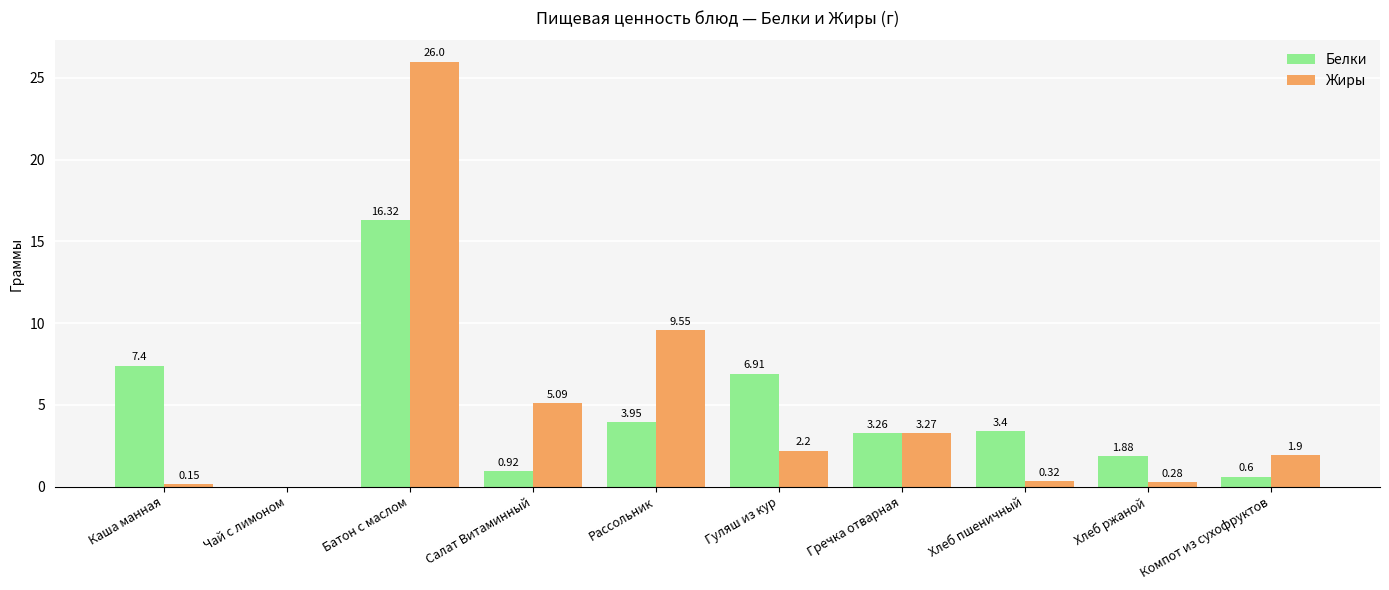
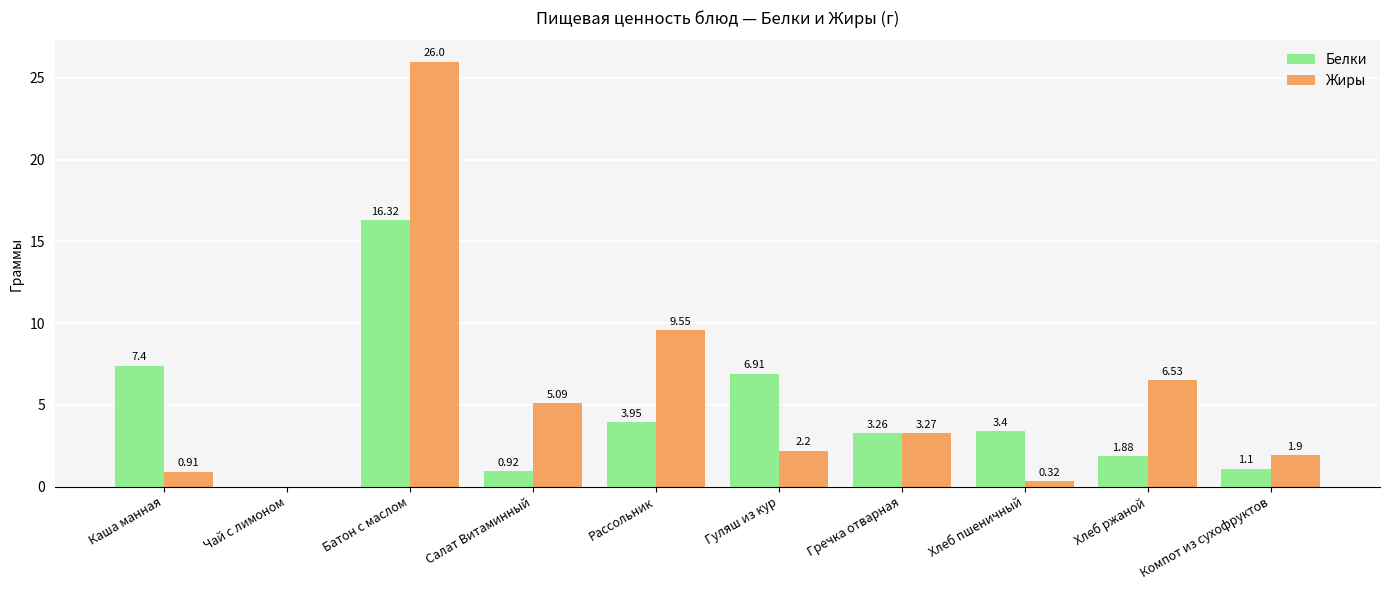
  {
    "Белки": {
      "Каша манная": 7.4,
      "Батон с маслом": 16.32,
      "Салат Витаминный": 0.92,
      "Рассольник": 3.95,
      "Гуляш из кур": 6.91,
      "Гречка отварная": 3.26,
      "Хлеб пшеничный": 3.4,
      "Хлеб ржаной": 1.88,
-     "Компот из сухофруктов": 0.6
+     "Компот из сухофруктов": 1.1
    },
    "Жиры": {
-     "Каша манная": 0.15,
+     "Каша манная": 0.91,
      "Батон с маслом": 26.0,
      "Салат Витаминный": 5.09,
      "Рассольник": 9.55,
      "Гуляш из кур": 2.2,
      "Гречка отварная": 3.27,
      "Хлеб пшеничный": 0.32,
-     "Хлеб ржаной": 0.28,
+     "Хлеб ржаной": 6.53,
      "Компот из сухофруктов": 1.9
    }
  }
